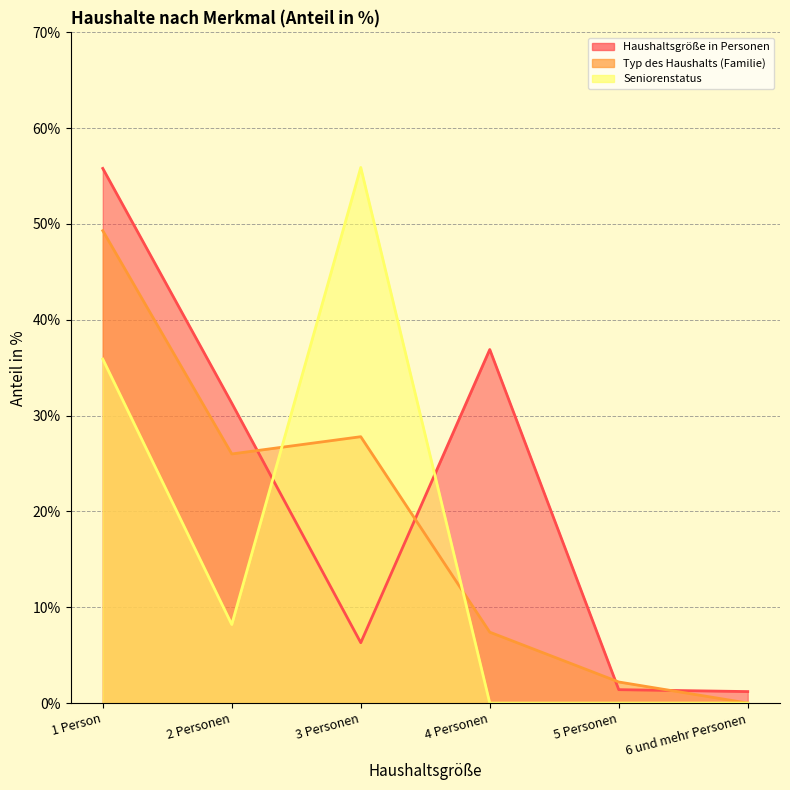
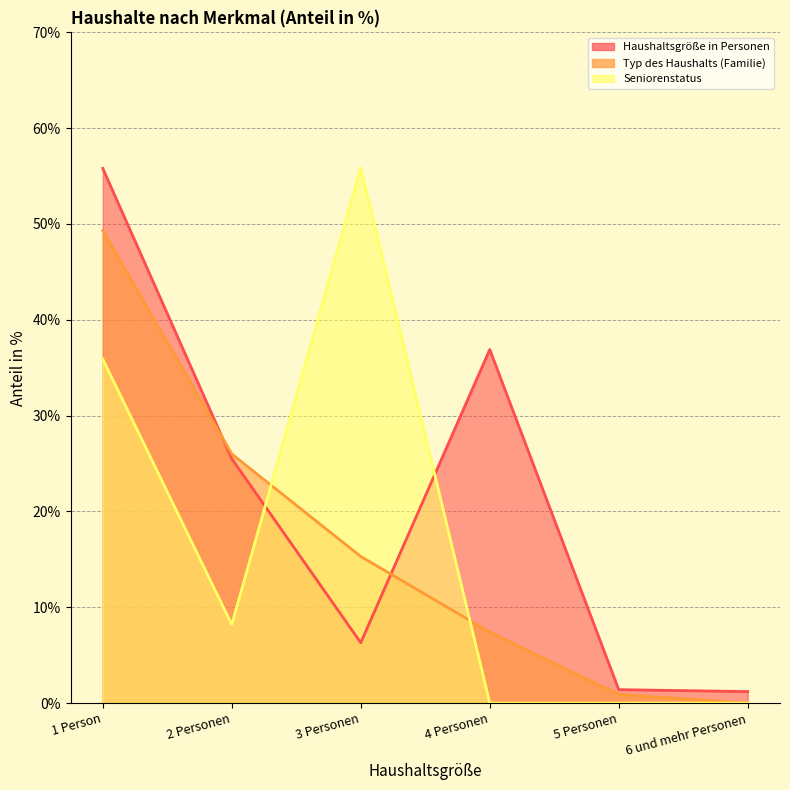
  {
    "Haushaltsgröße in Personen": {
      "1 Person": "56%",
-     "2 Personen": "31%",
+     "2 Personen": "26%",
      "3 Personen": "6%",
      "4 Personen": "37%",
      "5 Personen": "1%",
      "6 und mehr Personen": "1%"
    },
    "Typ des Haushalts (Familie)": {
      "1 Person": "49%",
      "2 Personen": "26%",
-     "3 Personen": "28%",
+     "3 Personen": "15%",
      "4 Personen": "7%",
-     "5 Personen": "2%"
+     "5 Personen": "1%"
    },
    "Seniorenstatus": {
      "1 Person": "36%",
      "2 Personen": "8%",
      "3 Personen": "56%",
      "4 Personen": "0%",
      "5 Personen": "0%"
    }
  }
